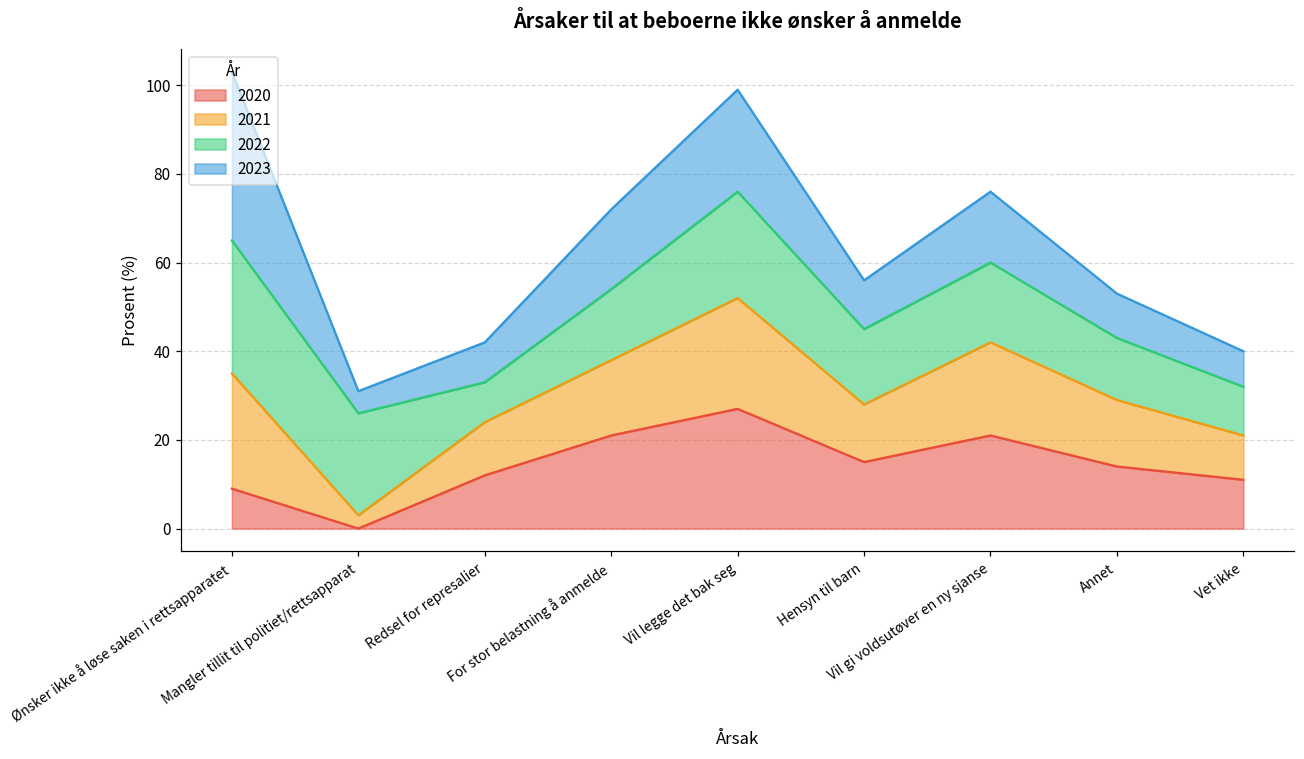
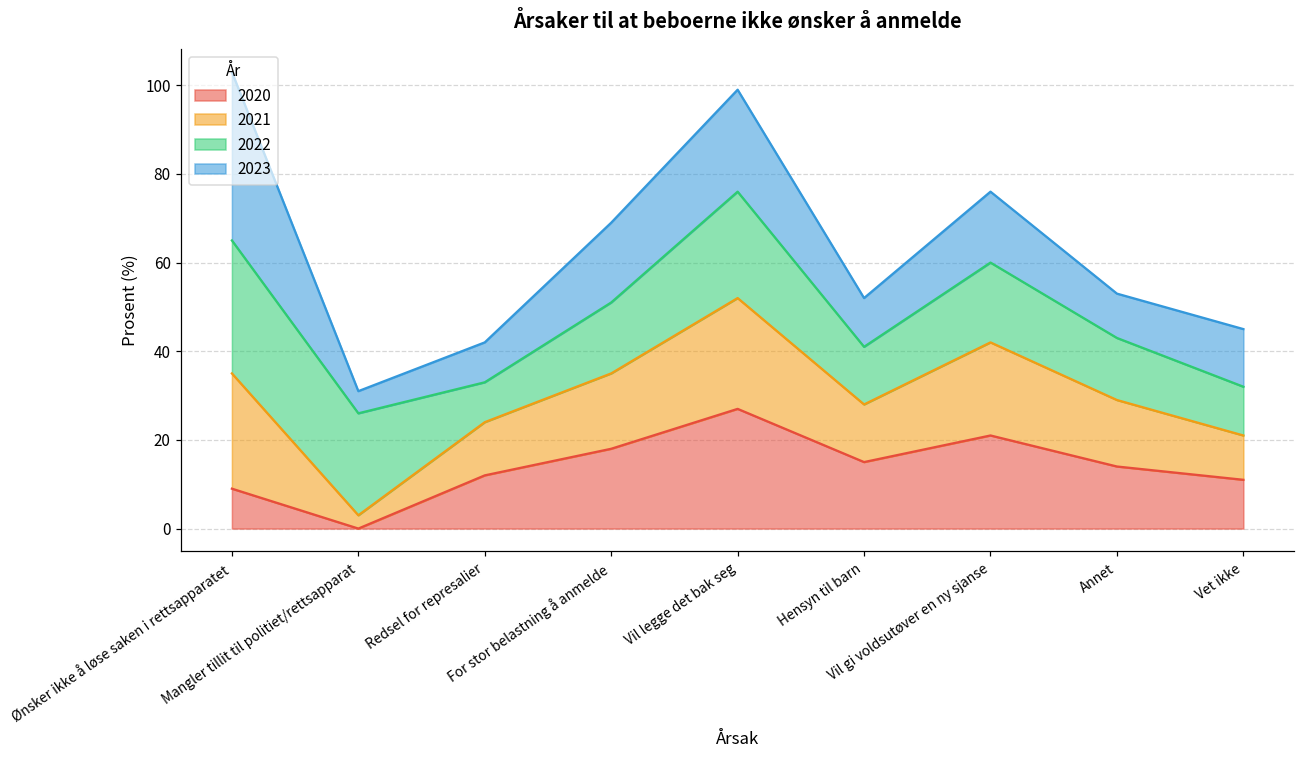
  {
    "2020": {
      "Ønsker ikke å løse saken i rettsapparatet": 9,
      "Mangler tillit til politiet/rettsapparat": 0,
      "Redsel for represalier": 12,
-     "For stor belastning å anmelde": 21,
+     "For stor belastning å anmelde": 18,
      "Vil legge det bak seg": 27,
      "Hensyn til barn": 15,
      "Vil gi voldsutøver en ny sjanse": 21,
      "Annet": 14,
      "Vet ikke": 11
    },
    "2021": {
      "Ønsker ikke å løse saken i rettsapparatet": 26,
      "Mangler tillit til politiet/rettsapparat": 3,
      "Redsel for represalier": 12,
      "For stor belastning å anmelde": 17,
      "Vil legge det bak seg": 25,
      "Hensyn til barn": 13,
      "Vil gi voldsutøver en ny sjanse": 21,
      "Annet": 15,
      "Vet ikke": 10
    },
    "2022": {
      "Ønsker ikke å løse saken i rettsapparatet": 30,
      "Mangler tillit til politiet/rettsapparat": 23,
      "Redsel for represalier": 9,
      "For stor belastning å anmelde": 16,
      "Vil legge det bak seg": 24,
-     "Hensyn til barn": 17,
+     "Hensyn til barn": 13,
      "Vil gi voldsutøver en ny sjanse": 18,
      "Annet": 14,
      "Vet ikke": 11
    },
    "2023": {
      "Mangler tillit til politiet/rettsapparat": 5,
      "Redsel for represalier": 9,
      "For stor belastning å anmelde": 18,
      "Vil legge det bak seg": 23,
      "Hensyn til barn": 11,
      "Vil gi voldsutøver en ny sjanse": 16,
      "Annet": 10,
-     "Vet ikke": 8
+     "Vet ikke": 13
    }
  }
